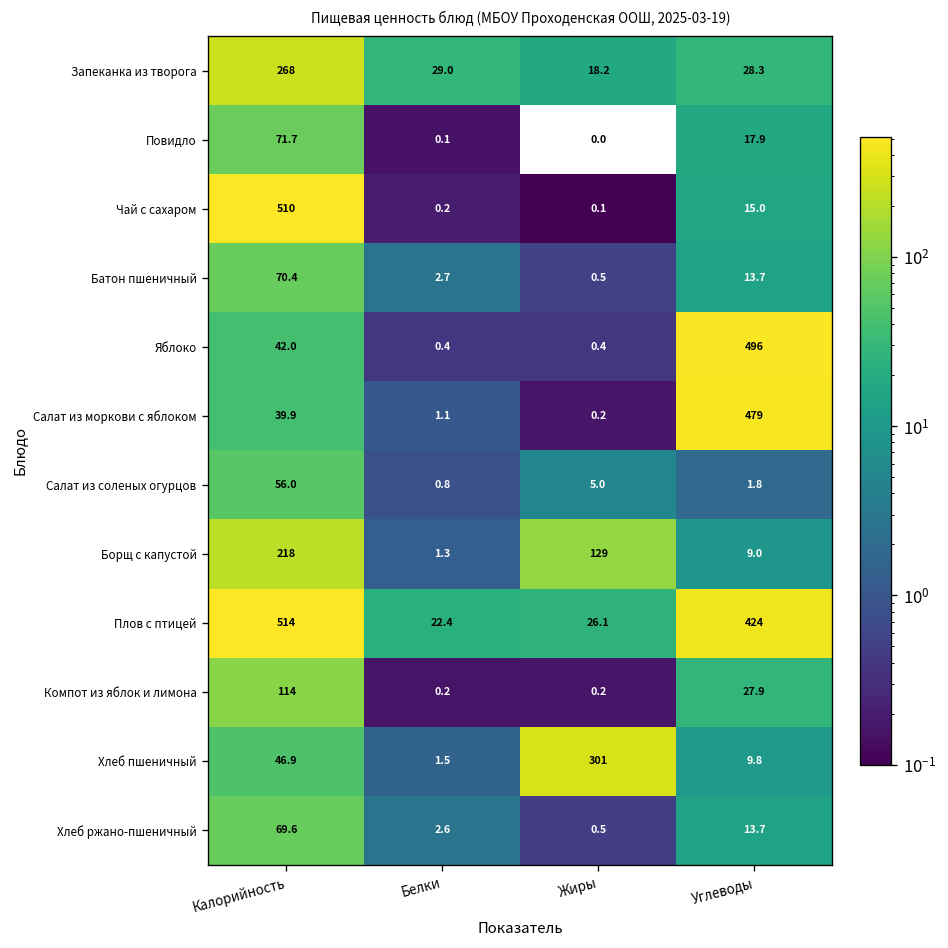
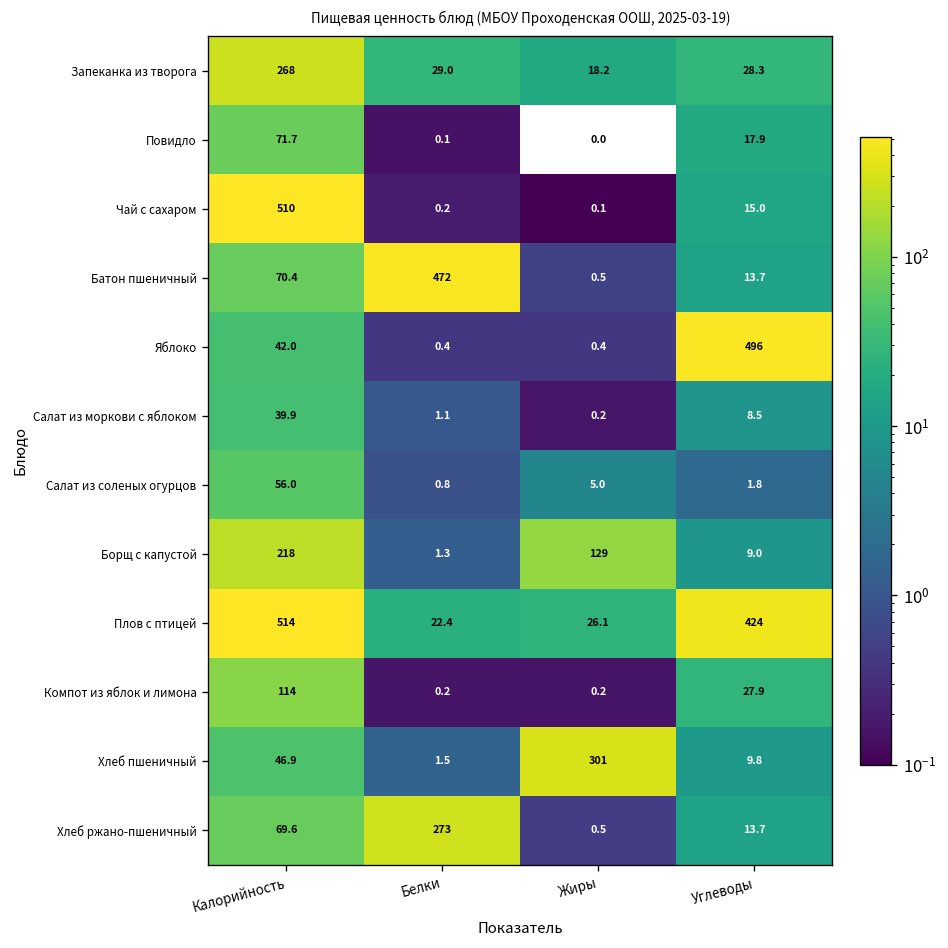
  {
    "Запеканка из творога": {
      "Калорийность": 268,
      "Белки": 29.0,
      "Жиры": 18.2,
      "Углеводы": 28.3
    },
    "Повидло": {
      "Калорийность": 71.7,
      "Белки": 0.1,
      "Жиры": 0.0,
      "Углеводы": 17.9
    },
    "Чай с сахаром": {
      "Калорийность": 510,
      "Белки": 0.2,
      "Жиры": 0.1,
      "Углеводы": 15.0
    },
    "Батон пшеничный": {
      "Калорийность": 70.4,
-     "Белки": 2.7,
+     "Белки": 472,
      "Жиры": 0.5,
      "Углеводы": 13.7
    },
    "Яблоко": {
      "Калорийность": 42.0,
      "Белки": 0.4,
      "Жиры": 0.4,
      "Углеводы": 496
    },
    "Салат из моркови с яблоком": {
      "Калорийность": 39.9,
      "Белки": 1.1,
      "Жиры": 0.2,
-     "Углеводы": 479
+     "Углеводы": 8.5
    },
    "Салат из соленых огурцов": {
      "Калорийность": 56.0,
      "Белки": 0.8,
      "Жиры": 5.0,
      "Углеводы": 1.8
    },
    "Борщ с капустой": {
      "Калорийность": 218,
      "Белки": 1.3,
      "Жиры": 129,
      "Углеводы": 9.0
    },
    "Плов с птицей": {
      "Калорийность": 514,
      "Белки": 22.4,
      "Жиры": 26.1,
      "Углеводы": 424
    },
    "Компот из яблок и лимона": {
      "Калорийность": 114,
      "Белки": 0.2,
      "Жиры": 0.2,
      "Углеводы": 27.9
    },
    "Хлеб пшеничный": {
      "Калорийность": 46.9,
      "Белки": 1.5,
      "Жиры": 301,
      "Углеводы": 9.8
    },
    "Хлеб ржано-пшеничный": {
      "Калорийность": 69.6,
-     "Белки": 2.6,
+     "Белки": 273,
      "Жиры": 0.5,
      "Углеводы": 13.7
    }
  }
